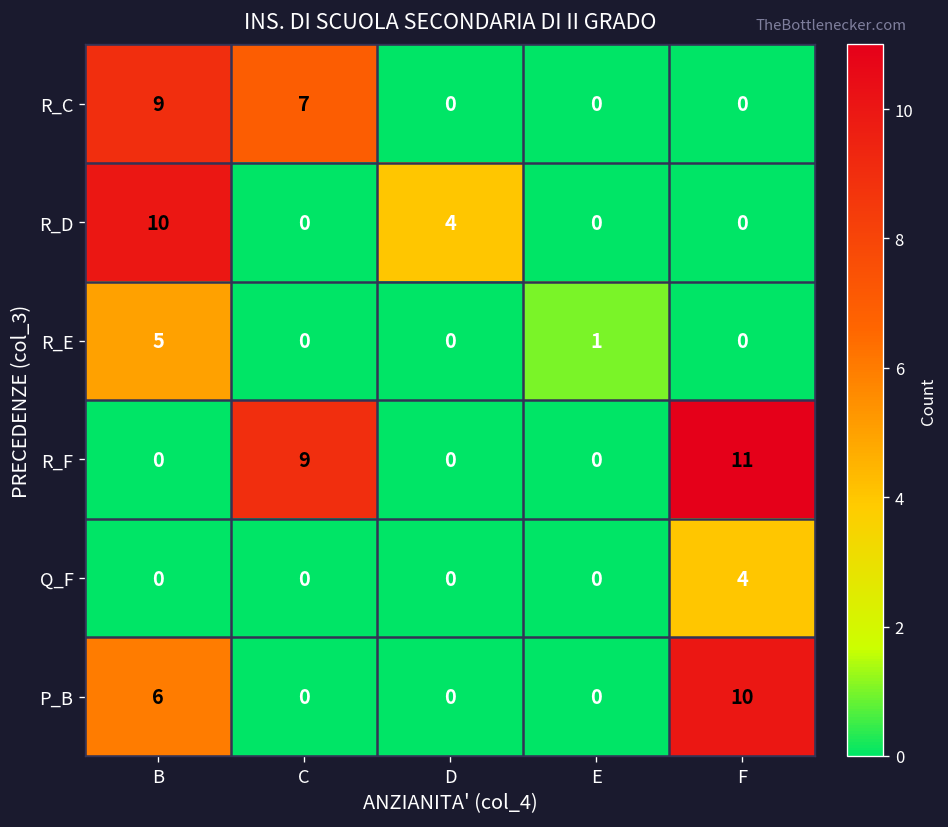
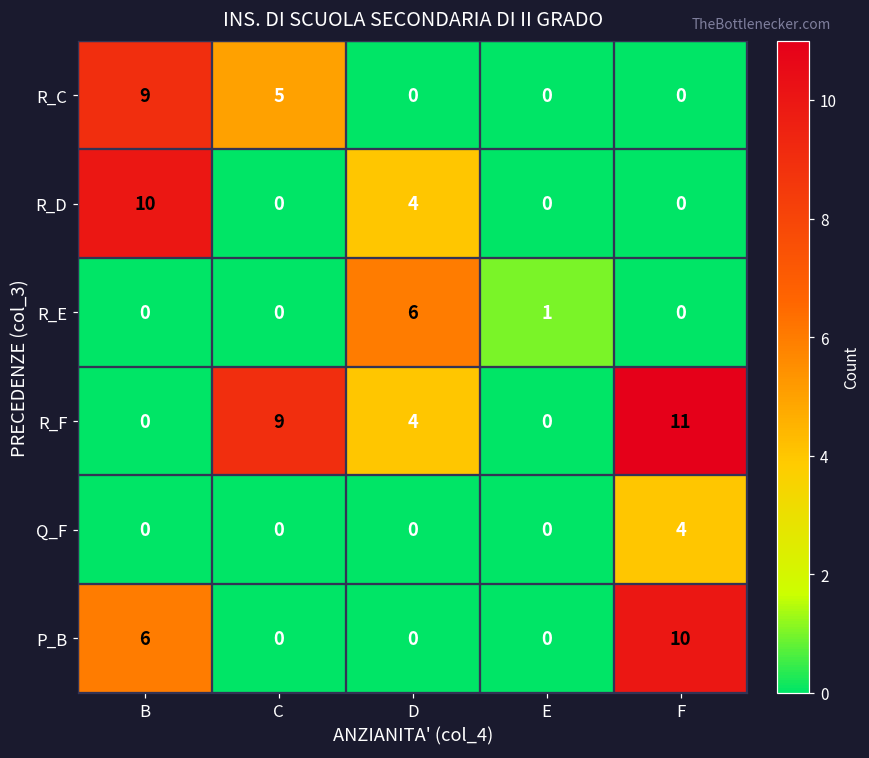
  {
    "R_C": {
      "B": 9,
-     "C": 7,
+     "C": 5,
      "D": 0,
      "E": 0,
      "F": 0
    },
    "R_D": {
      "B": 10,
      "C": 0,
      "D": 4,
      "E": 0,
      "F": 0
    },
    "R_E": {
-     "B": 5,
+     "B": 0,
      "C": 0,
-     "D": 0,
+     "D": 6,
      "E": 1,
      "F": 0
    },
    "R_F": {
      "B": 0,
      "C": 9,
-     "D": 0,
+     "D": 4,
      "E": 0,
      "F": 11
    },
    "Q_F": {
      "B": 0,
      "C": 0,
      "D": 0,
      "E": 0,
      "F": 4
    },
    "P_B": {
      "B": 6,
      "C": 0,
      "D": 0,
      "E": 0,
      "F": 10
    }
  }
